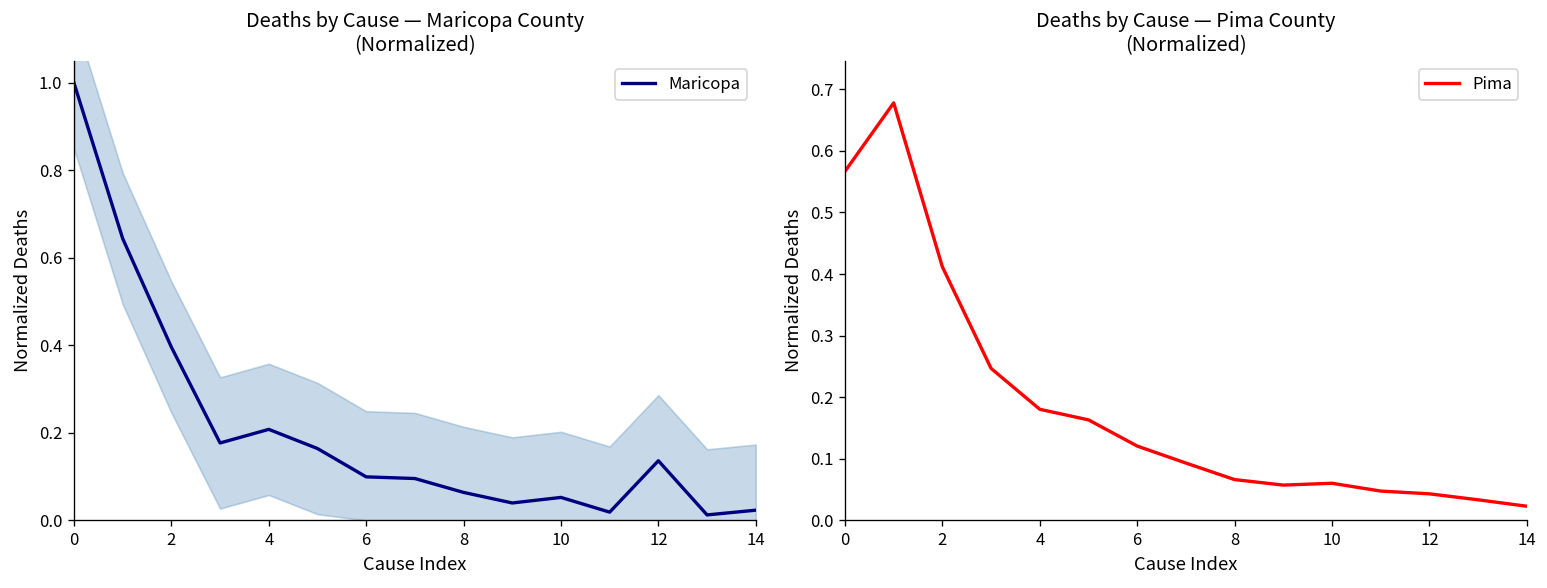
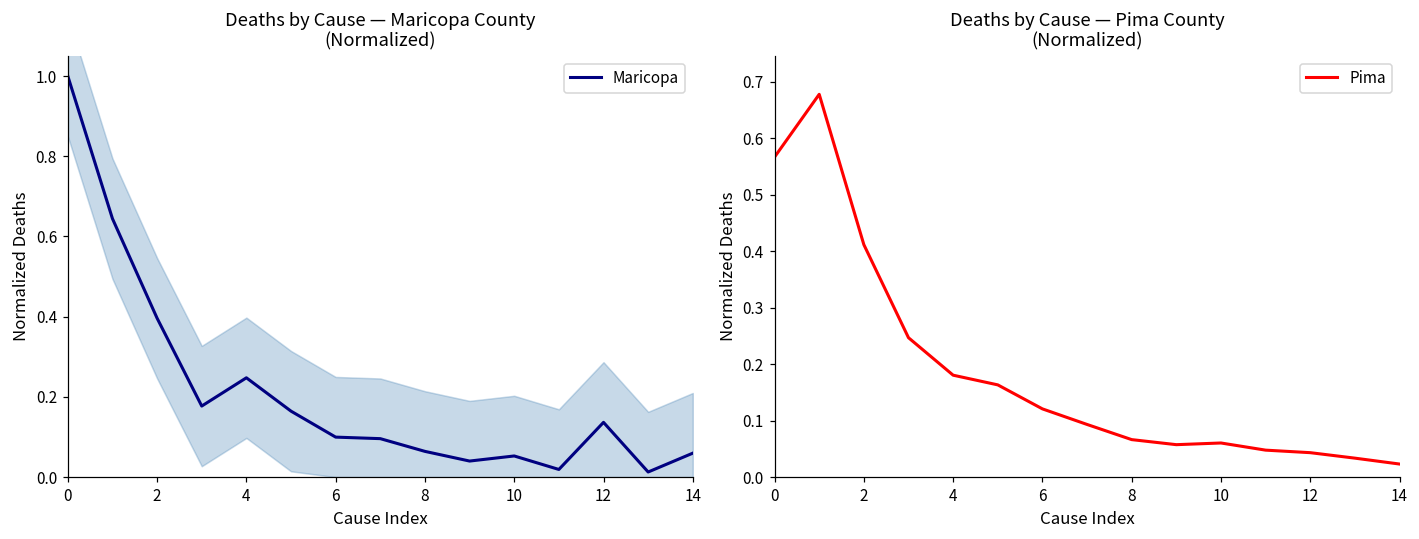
  {
    "Deaths by Cause — Maricopa County (Normalized)": {
      "Maricopa": {
        "0": 1.00,
        "2": 0.40,
-       "4": 0.21,
+       "4": 0.25,
        "6": 0.10,
        "8": 0.06,
        "10": 0.05,
        "12": 0.14,
-       "14": 0.02
+       "14": 0.06
      }
    },
    "Deaths by Cause — Pima County (Normalized)": {
      "0": 0.57,
      "2": 0.41,
      "4": 0.18,
      "6": 0.12,
      "8": 0.07,
      "10": 0.06,
      "12": 0.04,
      "14": 0.02
    }
  }
